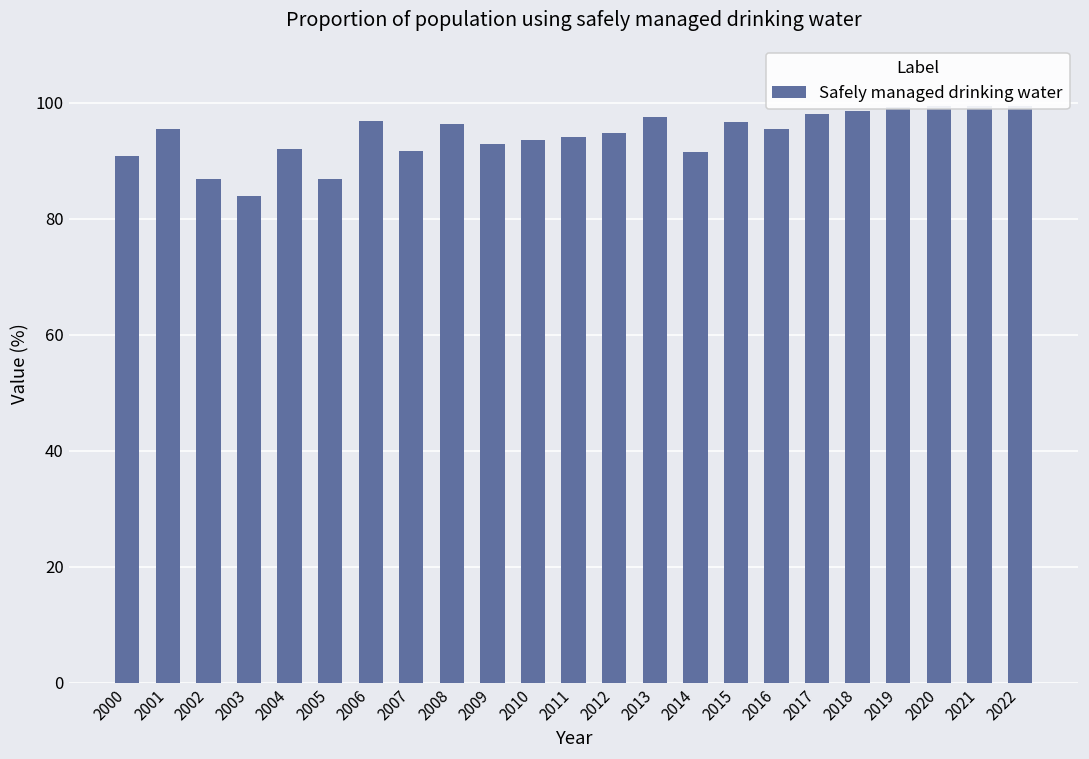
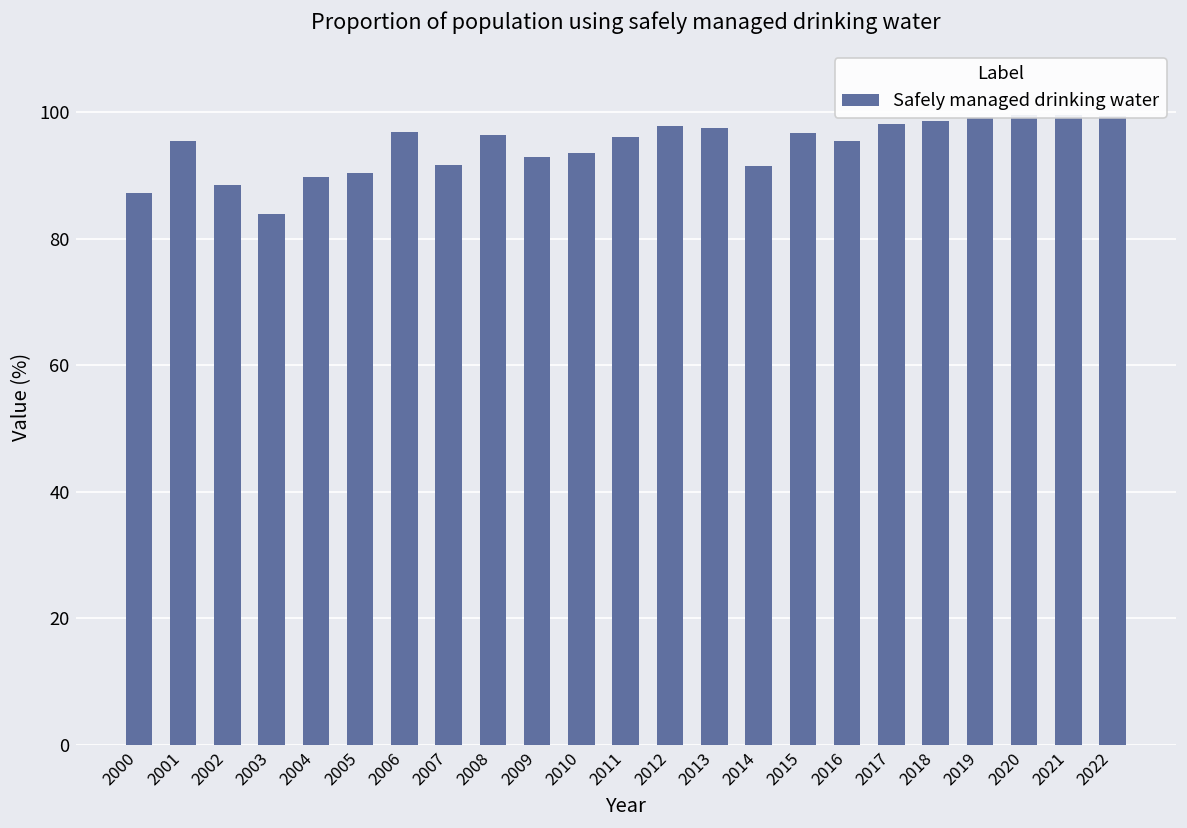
  {
-   "2000": 91,
+   "2000": 87,
    "2001": 95,
-   "2002": 87,
+   "2002": 88,
    "2003": 84,
-   "2004": 92,
-   "2005": 87,
+   "2004": 90,
+   "2005": 90,
    "2006": 97,
    "2007": 92,
    "2008": 96,
    "2009": 93,
    "2010": 94,
-   "2011": 94,
-   "2012": 95,
+   "2011": 96,
+   "2012": 98,
    "2013": 98,
    "2014": 91,
    "2015": 97,
    "2016": 95,
    "2017": 98
  }
